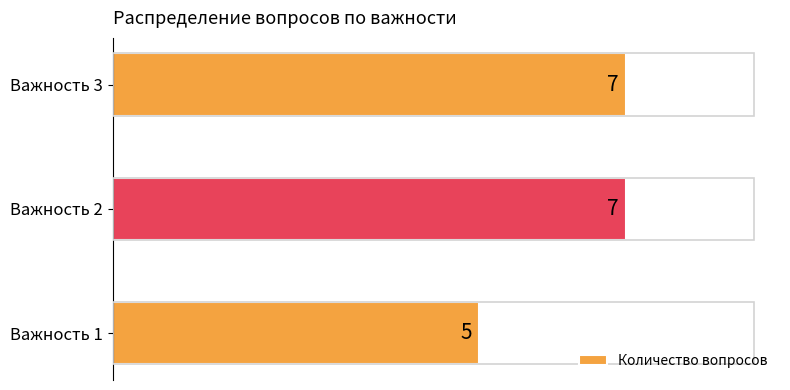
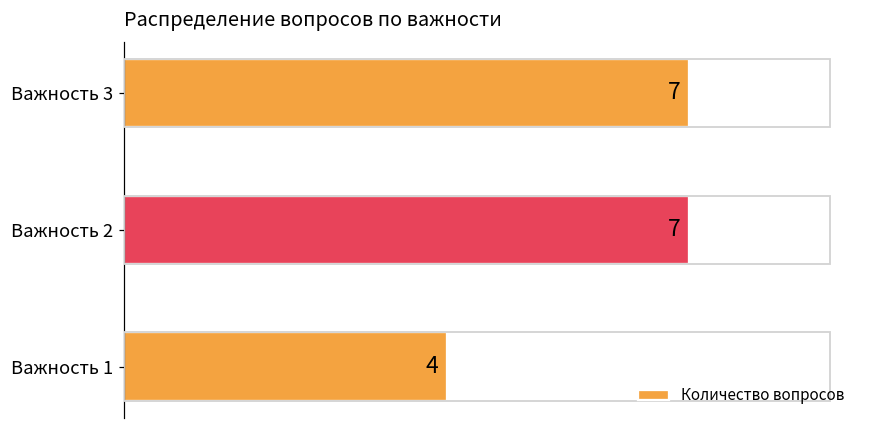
  {
    "Важность 3": 7,
    "Важность 2": 7,
-   "Важность 1": 5
+   "Важность 1": 4
  }
